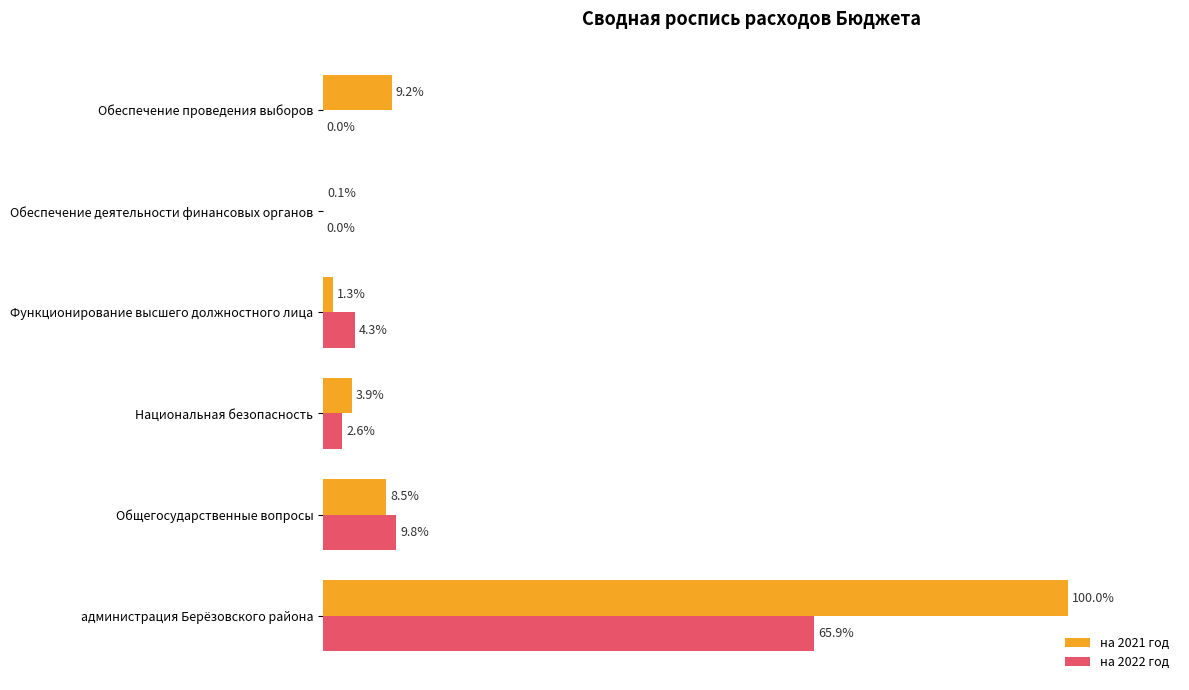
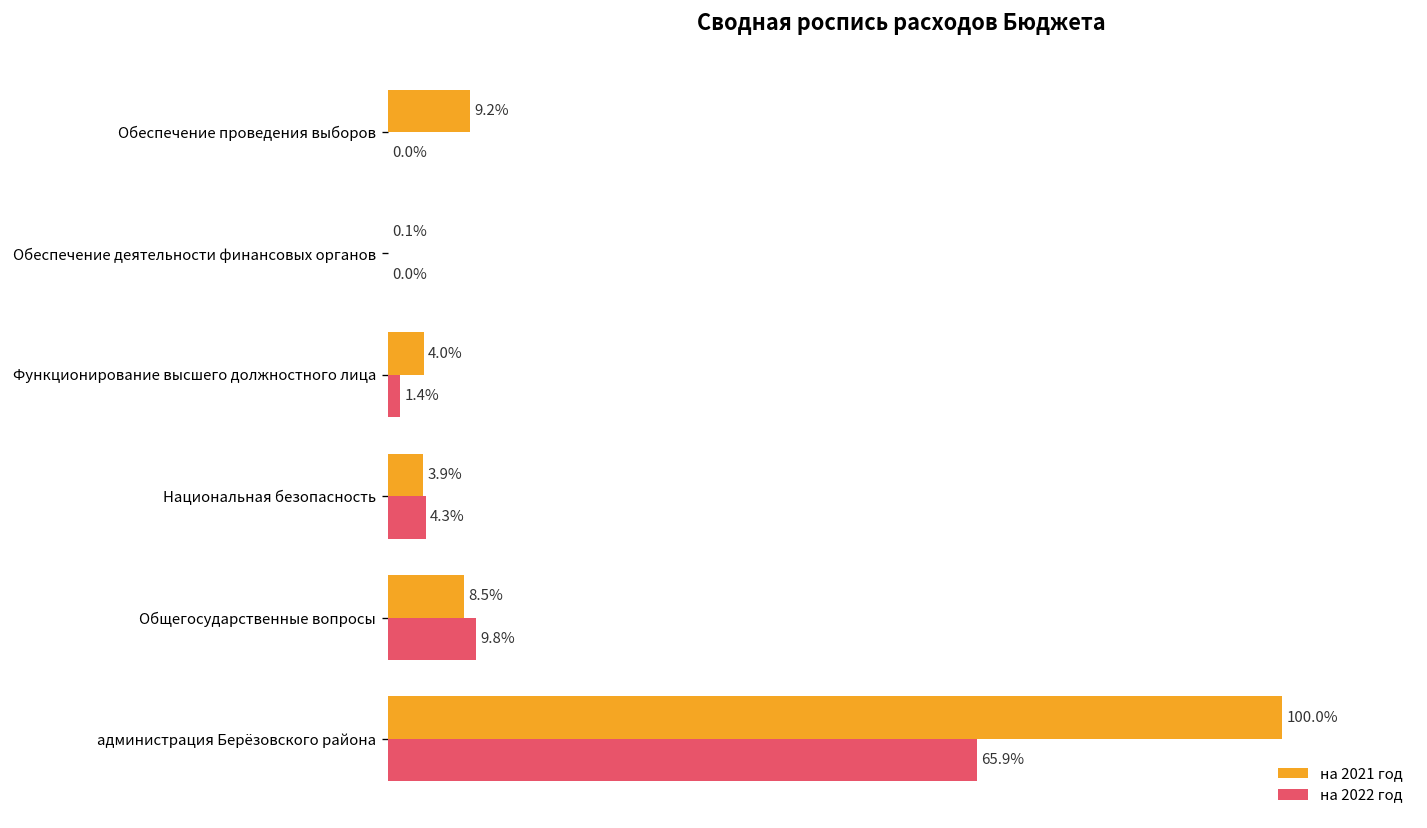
  {
    "на 2021 год": {
      "Обеспечение проведения выборов": "9.2%",
      "Обеспечение деятельности финансовых органов": "0.1%",
-     "Функционирование высшего должностного лица": "1.3%",
+     "Функционирование высшего должностного лица": "4.0%",
      "Национальная безопасность": "3.9%",
      "Общегосударственные вопросы": "8.5%",
      "администрация Берёзовского района": "100.0%"
    },
    "на 2022 год": {
      "Обеспечение проведения выборов": "0.0%",
      "Обеспечение деятельности финансовых органов": "0.0%",
-     "Функционирование высшего должностного лица": "4.3%",
-     "Национальная безопасность": "2.6%",
+     "Функционирование высшего должностного лица": "1.4%",
+     "Национальная безопасность": "4.3%",
      "Общегосударственные вопросы": "9.8%",
      "администрация Берёзовского района": "65.9%"
    }
  }
